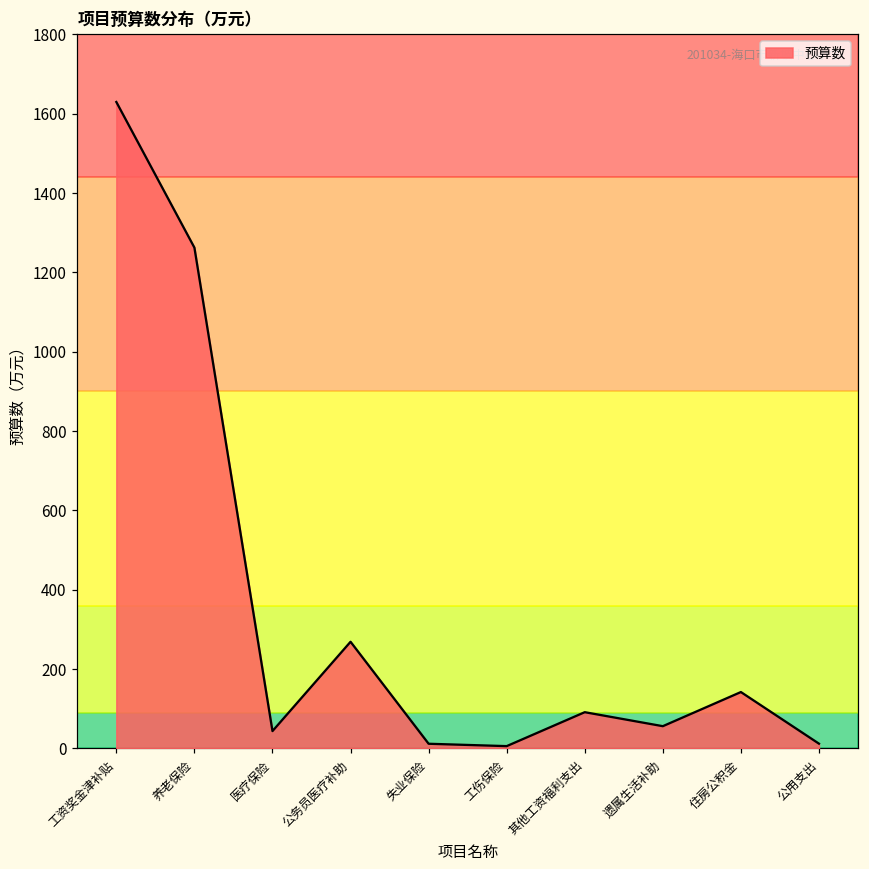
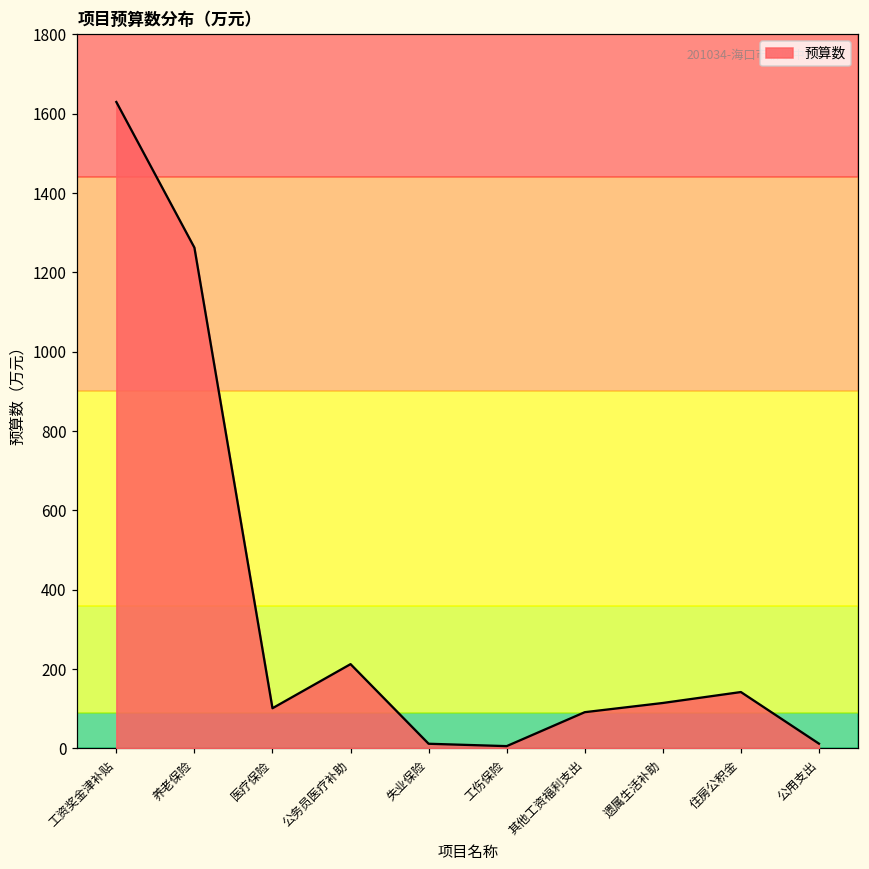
  {
    "工资奖金津补贴": 1630,
    "养老保险": 1260,
-   "医疗保险": 40,
-   "公务员医疗补助": 270,
+   "医疗保险": 100,
+   "公务员医疗补助": 210,
    "失业保险": 10,
    "工伤保险": 10,
    "其他工资福利支出": 90,
-   "遗属生活补助": 60,
+   "遗属生活补助": 110,
    "住房公积金": 140,
    "公用支出": 10
  }
